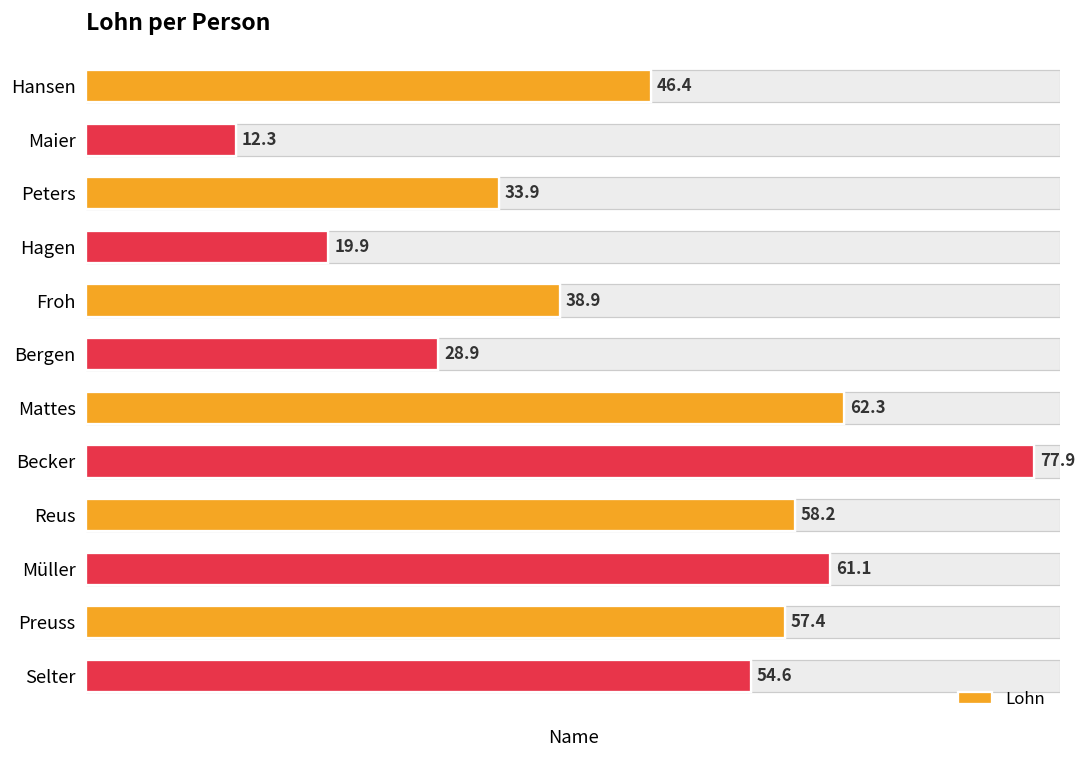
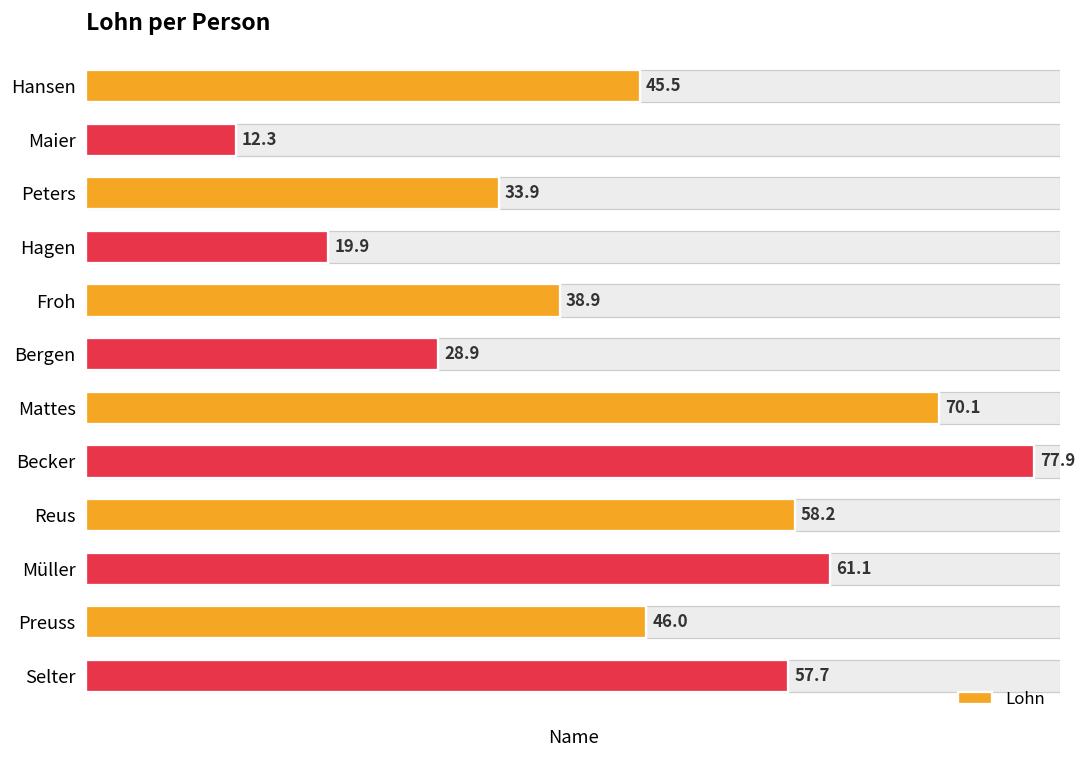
  {
    "Lohn": {
-     "Hansen": 46.4,
-     "Mattes": 62.3,
-     "Preuss": 57.4,
-     "Selter": 54.6
+     "Hansen": 45.5,
+     "Mattes": 70.1,
+     "Preuss": 46.0,
+     "Selter": 57.7
    }
  }
